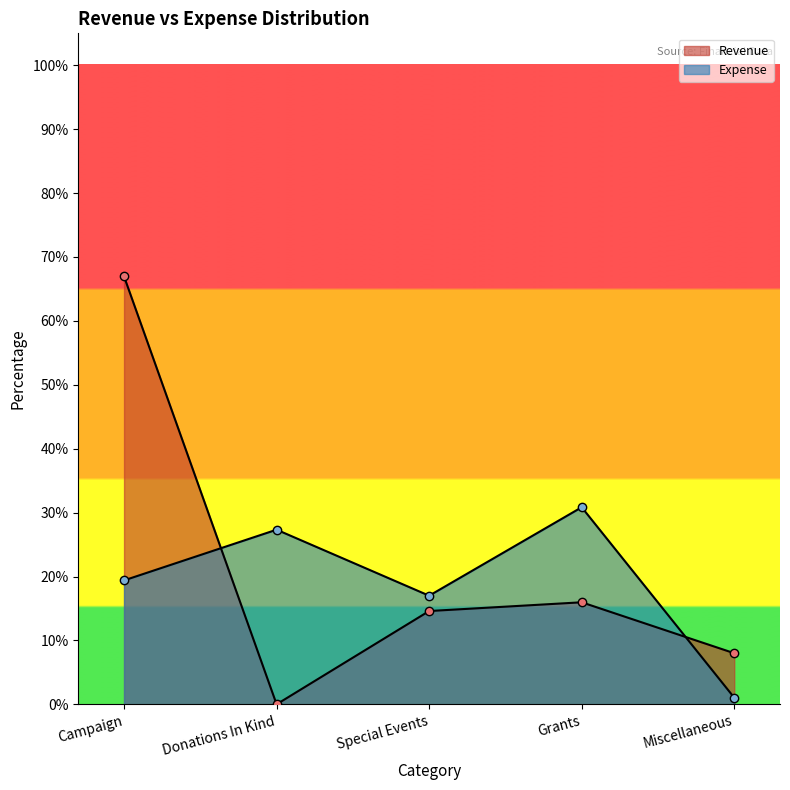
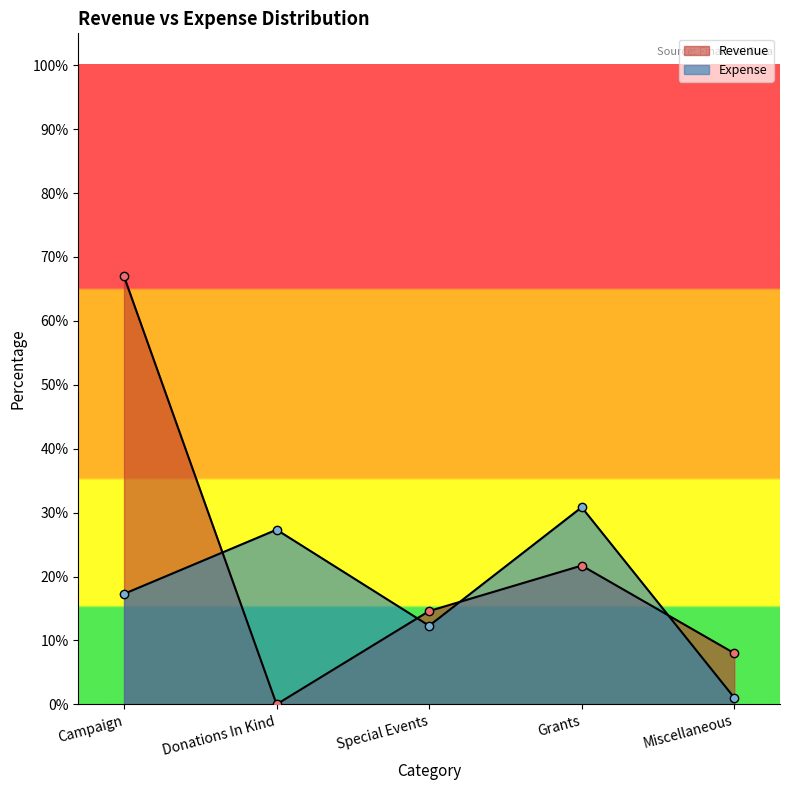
  {
    "Revenue": {
      "Campaign": "67%",
      "Donations In Kind": "0%",
      "Special Events": "15%",
-     "Grants": "16%",
+     "Grants": "22%",
      "Miscellaneous": "8%"
    },
    "Expense": {
-     "Campaign": "19%",
+     "Campaign": "17%",
      "Donations In Kind": "27%",
-     "Special Events": "17%",
+     "Special Events": "12%",
      "Grants": "31%",
      "Miscellaneous": "1%"
    }
  }
